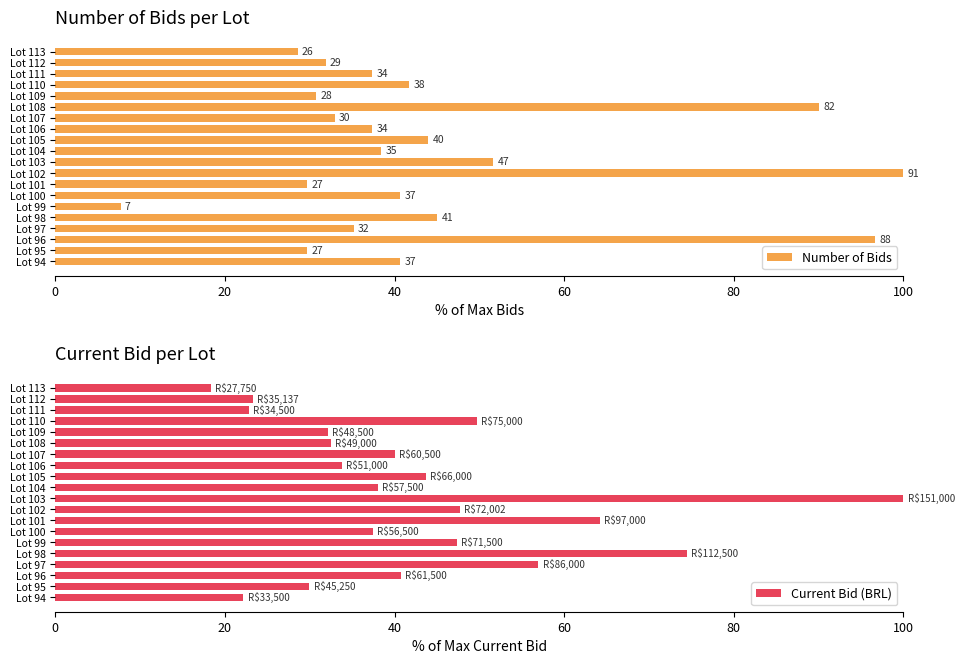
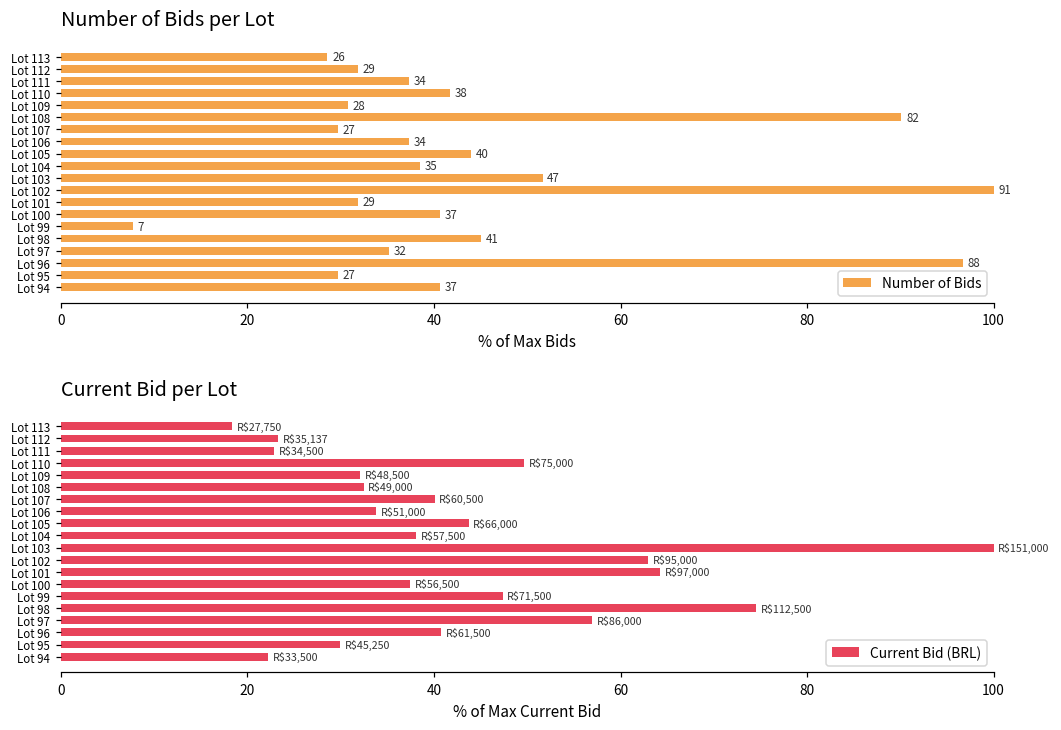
  {
    "Number of Bids per Lot": {
-     "Lot 107": "30",
-     "Lot 101": "27"
+     "Lot 107": "27",
+     "Lot 101": "29"
    },
    "Current Bid per Lot": {
-     "Lot 102": "$72,002"
+     "Lot 102": "$95,000"
    }
  }
